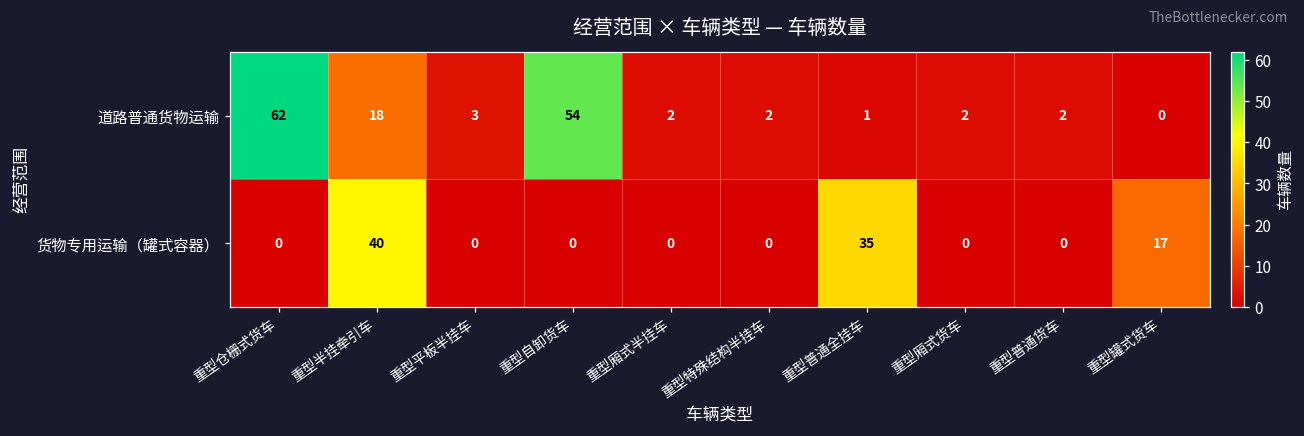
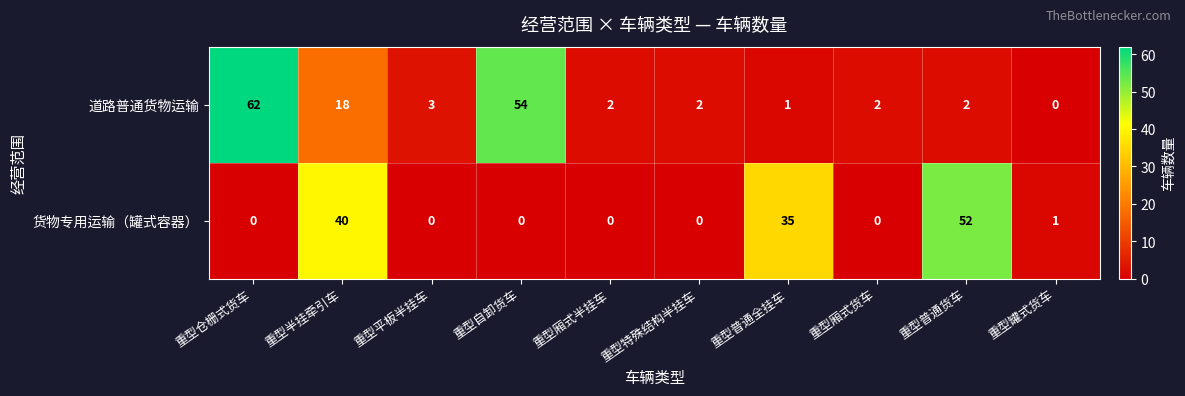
  {
    "道路普通货物运输": {
      "重型仓栅式货车": 62,
      "重型半挂牵引车": 18,
      "重型平板半挂车": 3,
      "重型自卸货车": 54,
      "重型厢式半挂车": 2,
      "重型特殊结构半挂车": 2,
      "重型普通全挂车": 1,
      "重型厢式货车": 2,
      "重型普通货车": 2,
      "重型罐式货车": 0
    },
    "货物专用运输（罐式容器）": {
      "重型仓栅式货车": 0,
      "重型半挂牵引车": 40,
      "重型平板半挂车": 0,
      "重型自卸货车": 0,
      "重型厢式半挂车": 0,
      "重型特殊结构半挂车": 0,
      "重型普通全挂车": 35,
      "重型厢式货车": 0,
-     "重型普通货车": 0,
-     "重型罐式货车": 17
+     "重型普通货车": 52,
+     "重型罐式货车": 1
    }
  }
